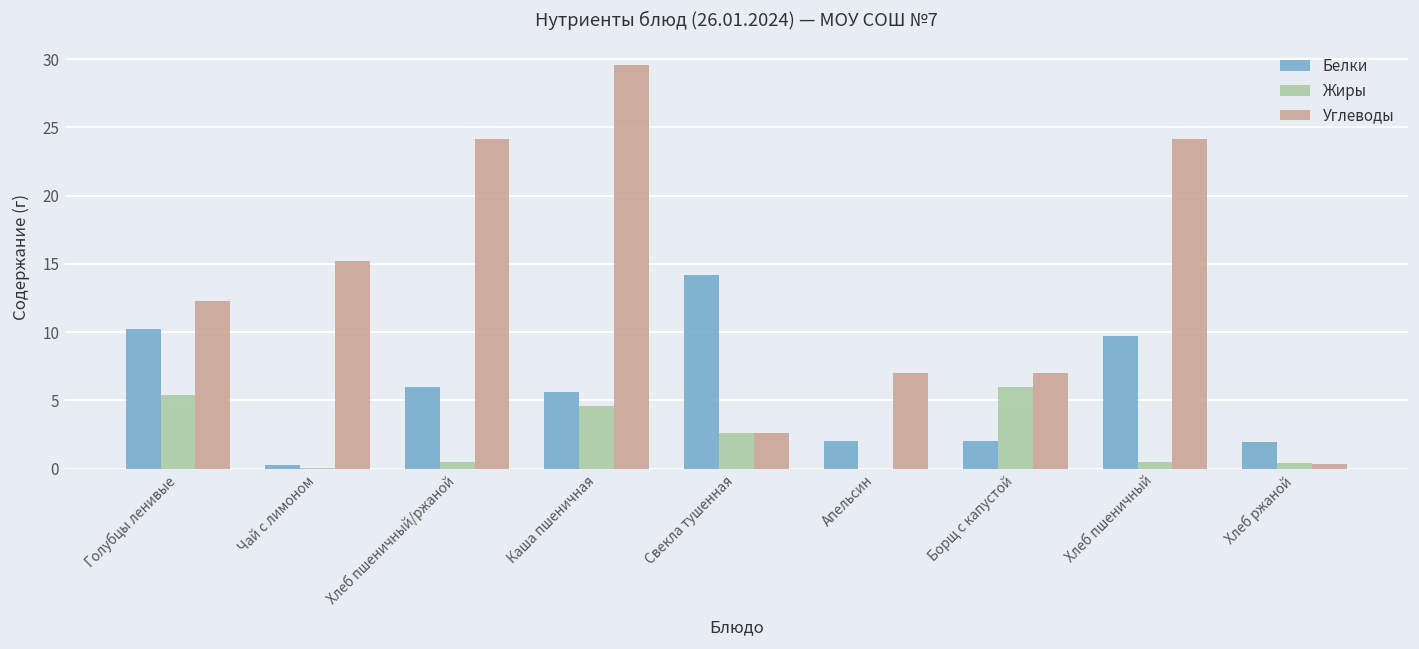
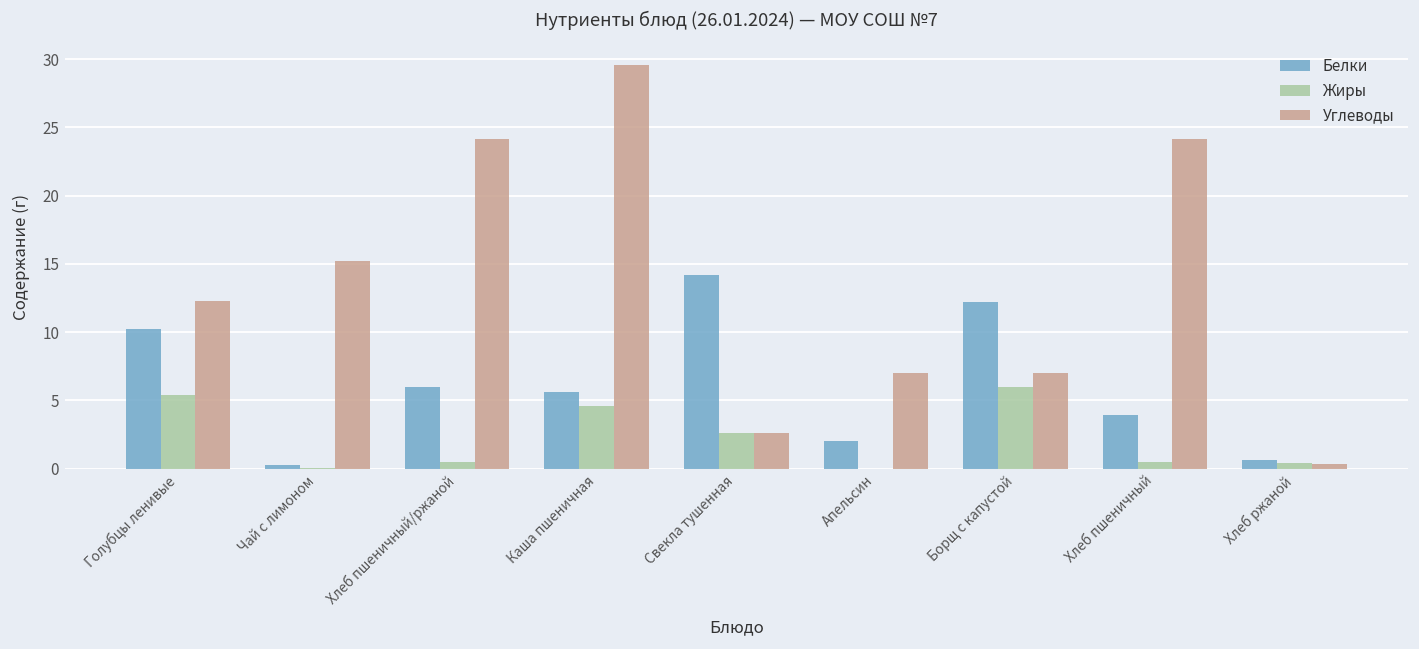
  {
    "Белки": {
      "Голубцы ленивые": 10.2,
      "Чай с лимоном": 0.3,
      "Хлеб пшеничный/ржаной": 6.0,
      "Каша пшеничная": 5.6,
      "Свекла тушенная": 14.2,
      "Апельсин": 2.0,
-     "Борщ с капустой": 2.0,
-     "Хлеб пшеничный": 9.7,
-     "Хлеб ржаной": 2.0
+     "Борщ с капустой": 12.2,
+     "Хлеб пшеничный": 4.0,
+     "Хлеб ржаной": 0.6
    }
  }
